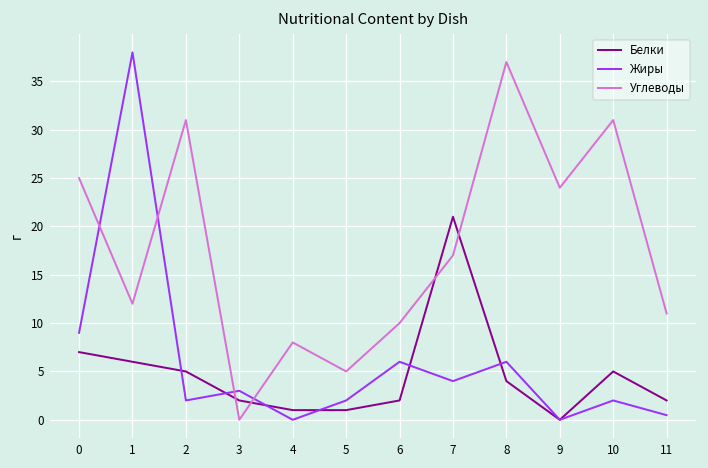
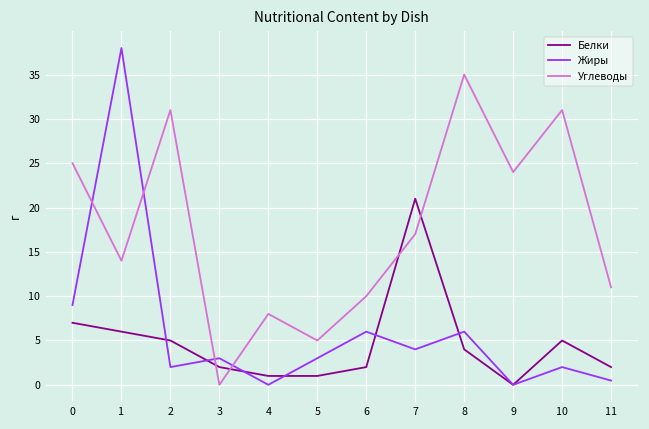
  {
    "Белки": {
      "0": 7,
      "1": 6,
      "2": 5,
      "3": 2,
      "4": 1,
      "5": 1,
      "6": 2,
      "7": 21,
      "8": 4,
      "10": 5,
      "11": 2
    },
    "Жиры": {
      "0": 9,
      "1": 38,
      "2": 2,
      "3": 3,
      "4": 0,
-     "5": 2,
+     "5": 3,
      "6": 6,
      "7": 4,
      "8": 6,
      "10": 2,
      "11": 0
    },
    "Углеводы": {
      "0": 25,
-     "1": 12,
+     "1": 14,
      "2": 31,
      "3": 0,
      "4": 8,
      "5": 5,
      "6": 10,
      "7": 17,
-     "8": 37,
+     "8": 35,
      "9": 24,
      "10": 31,
      "11": 11
    }
  }
